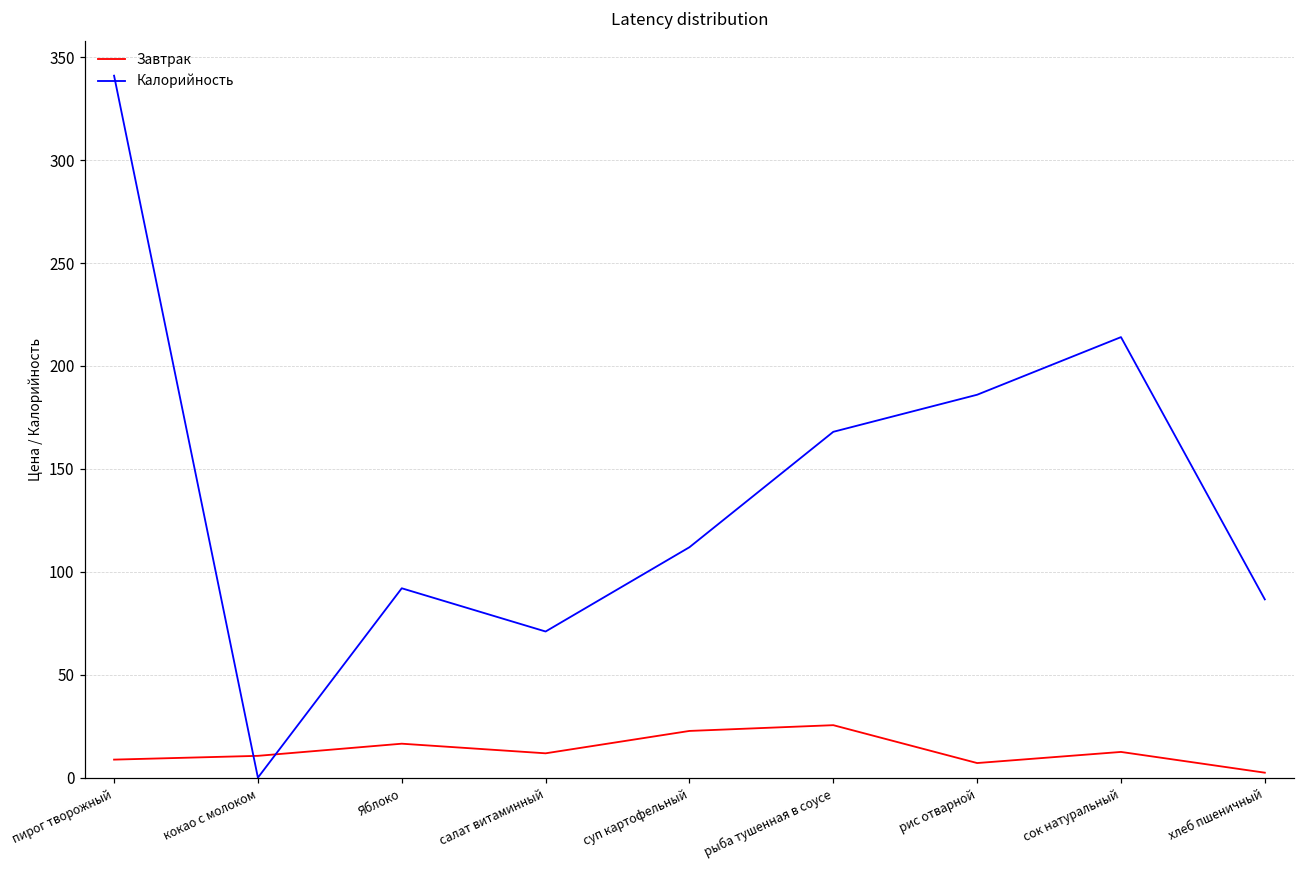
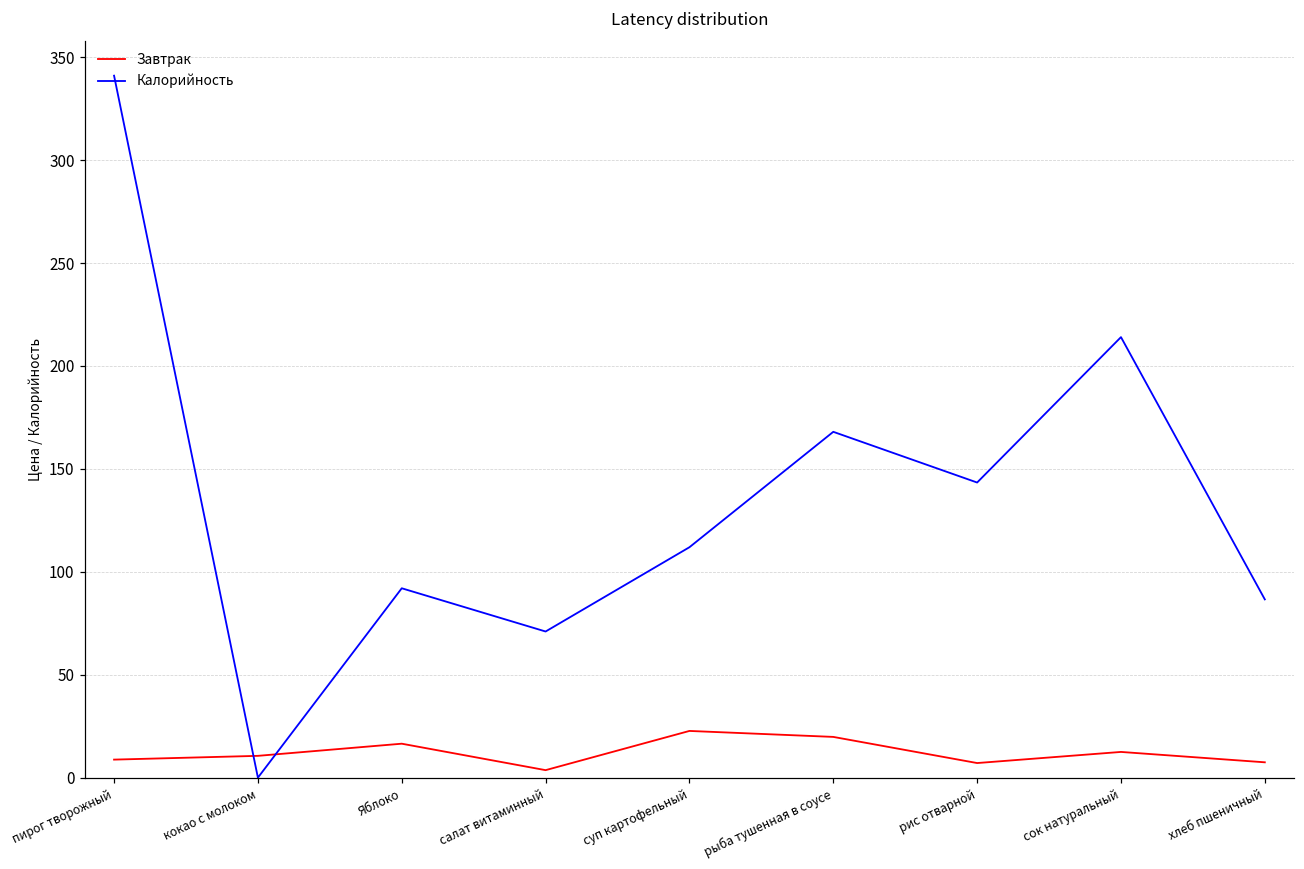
  {
    "Завтрак": {
      "пирог творожный": 9,
      "кокао с молоком": 11,
      "Яблоко": 17,
-     "салат витаминный": 12,
+     "салат витаминный": 4,
      "суп картофельный": 23,
-     "рыба тушенная в соусе": 26,
+     "рыба тушенная в соусе": 20,
      "рис отварной": 7,
      "сок натуральный": 13,
-     "хлеб пшеничный": 2
+     "хлеб пшеничный": 7
    },
    "Калорийность": {
      "пирог творожный": 341,
      "кокао с молоком": 0,
      "Яблоко": 92,
      "салат витаминный": 71,
      "суп картофельный": 112,
      "рыба тушенная в соусе": 168,
-     "рис отварной": 186,
+     "рис отварной": 143,
      "сок натуральный": 214,
      "хлеб пшеничный": 87
    }
  }
